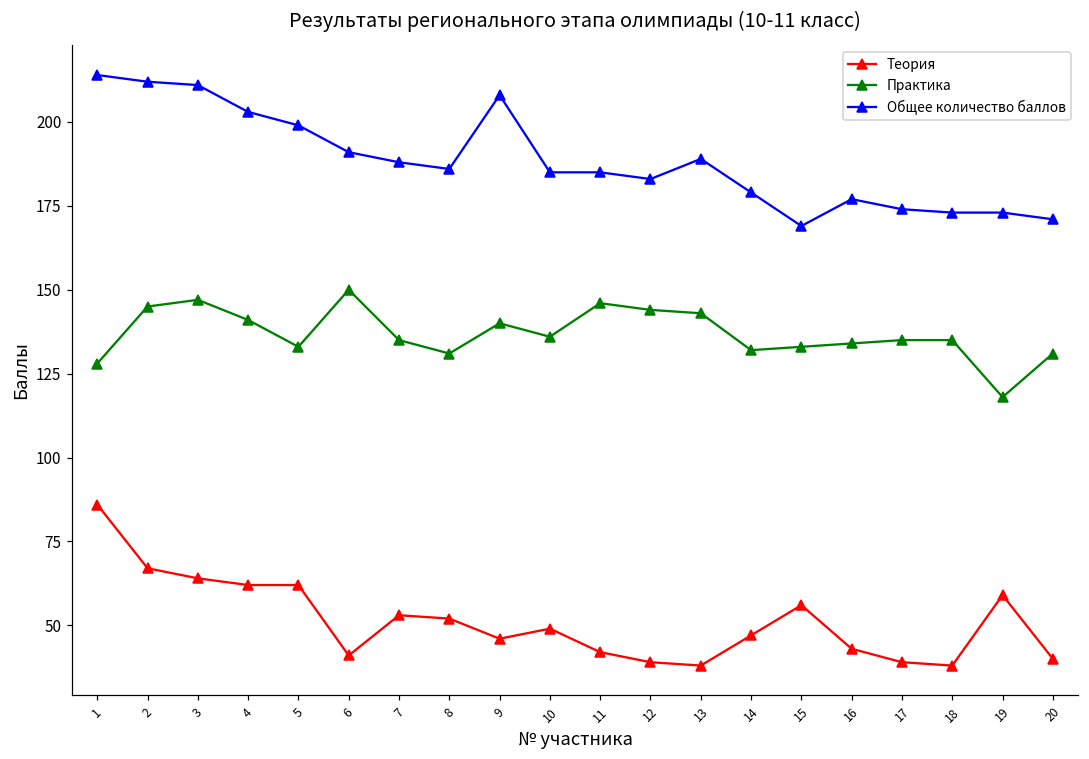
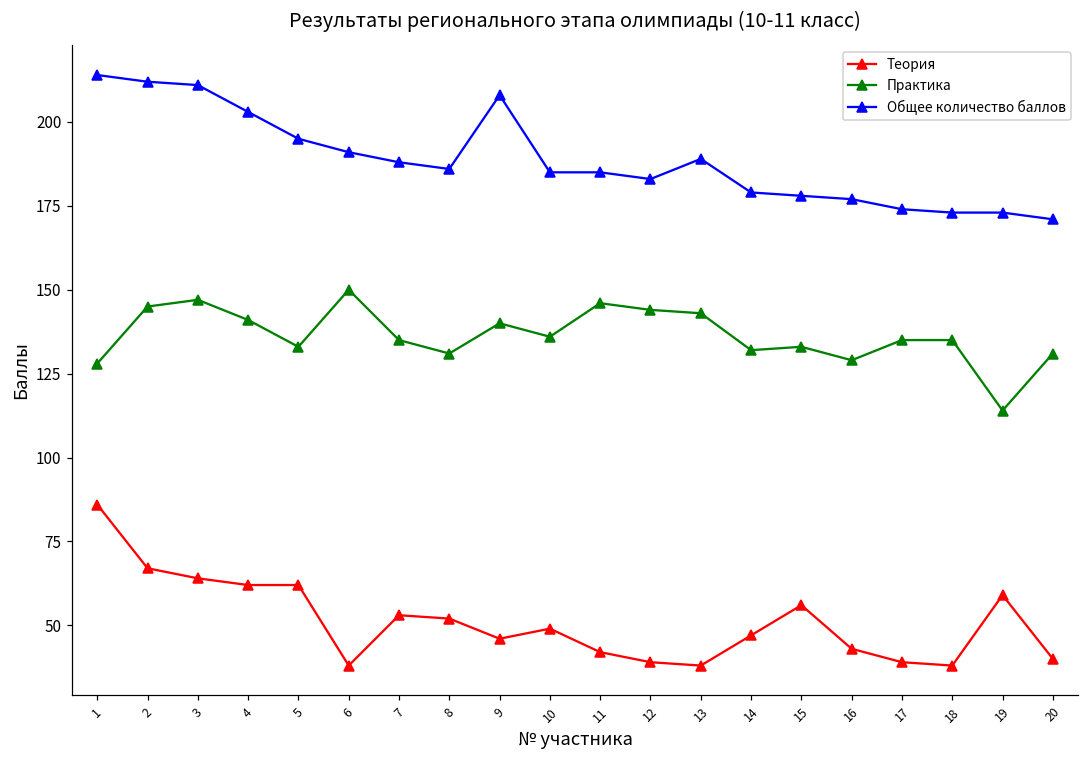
  {
    "Теория": {
      "1": 86,
      "2": 67,
      "3": 64,
      "4": 62,
      "5": 62,
-     "6": 41,
+     "6": 38,
      "7": 53,
      "8": 52,
      "9": 46,
      "10": 49,
      "11": 42,
      "12": 39,
      "13": 38,
      "14": 47,
      "15": 56,
      "16": 43,
      "17": 39,
      "18": 38,
      "19": 59,
      "20": 40
    },
    "Практика": {
      "1": 128,
      "2": 145,
      "3": 147,
      "4": 141,
      "5": 133,
      "6": 150,
      "7": 135,
      "8": 131,
      "9": 140,
      "10": 136,
      "11": 146,
      "12": 144,
      "13": 143,
      "14": 132,
      "15": 133,
-     "16": 134,
+     "16": 129,
      "17": 135,
      "18": 135,
-     "19": 118,
+     "19": 114,
      "20": 131
    },
    "Общее количество баллов": {
      "1": 214,
      "2": 212,
      "3": 211,
      "4": 203,
-     "5": 199,
+     "5": 195,
      "6": 191,
      "7": 188,
      "8": 186,
      "9": 208,
      "10": 185,
      "11": 185,
      "12": 183,
      "13": 189,
      "14": 179,
-     "15": 169,
+     "15": 178,
      "16": 177,
      "17": 174,
      "18": 173,
      "19": 173,
      "20": 171
    }
  }
